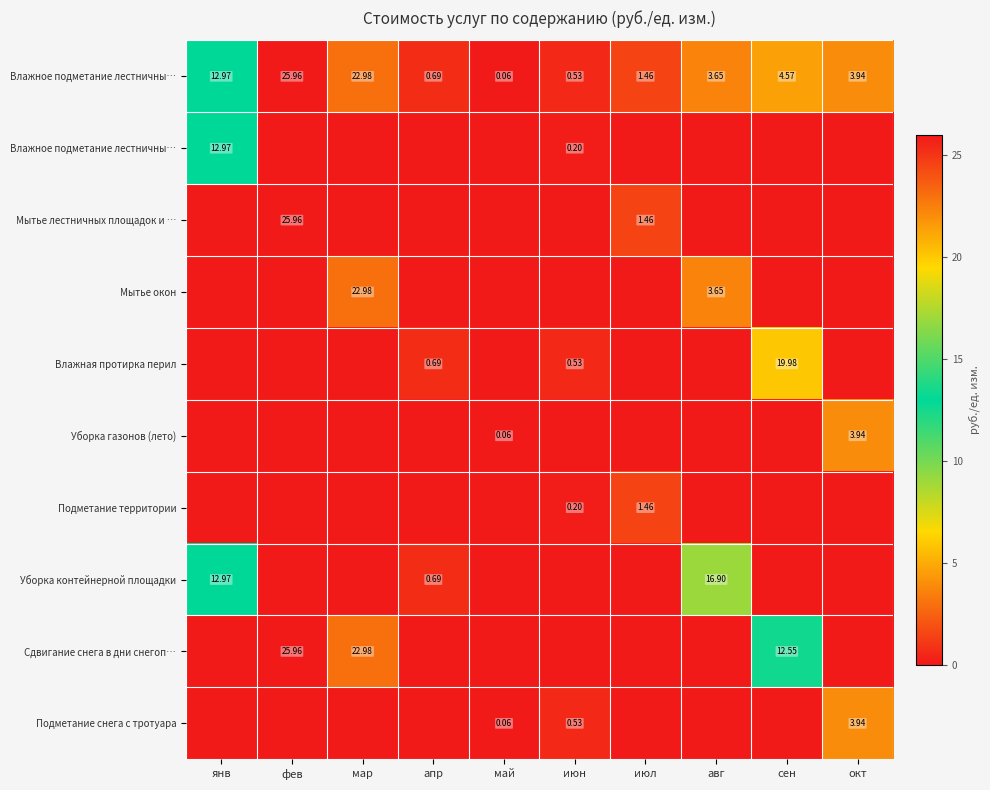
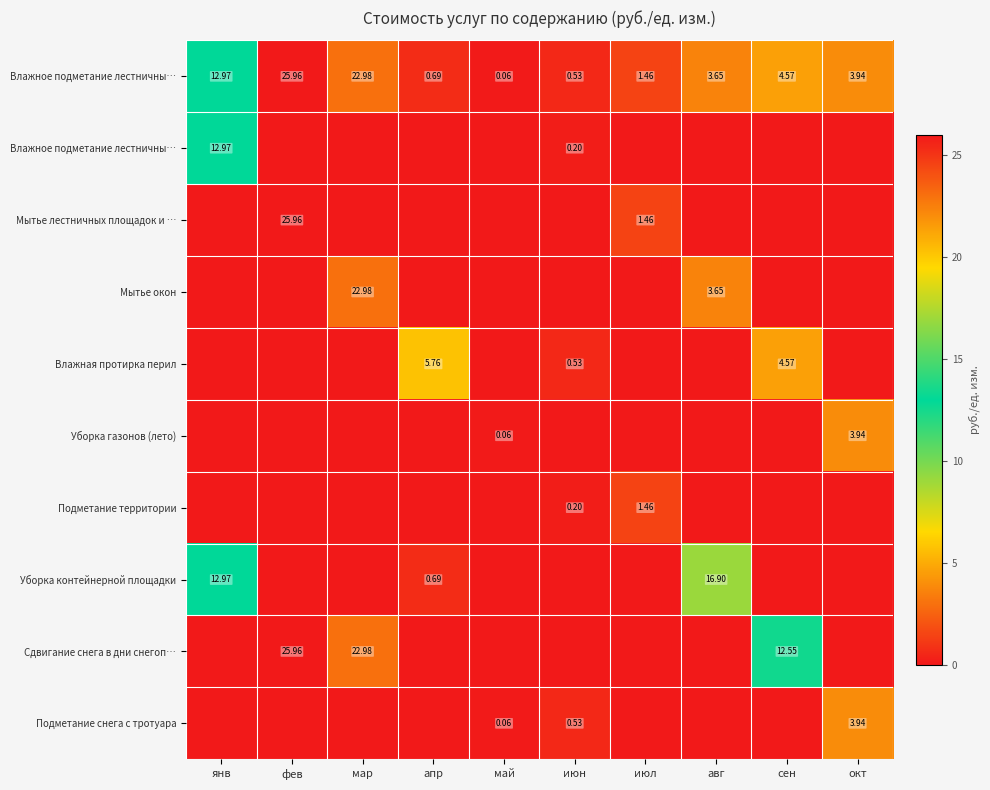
  {
    "Влажная протирка перил": {
-     "апр": 0.69,
-     "сен": 19.98
+     "апр": 5.76,
+     "сен": 4.57
    }
  }
